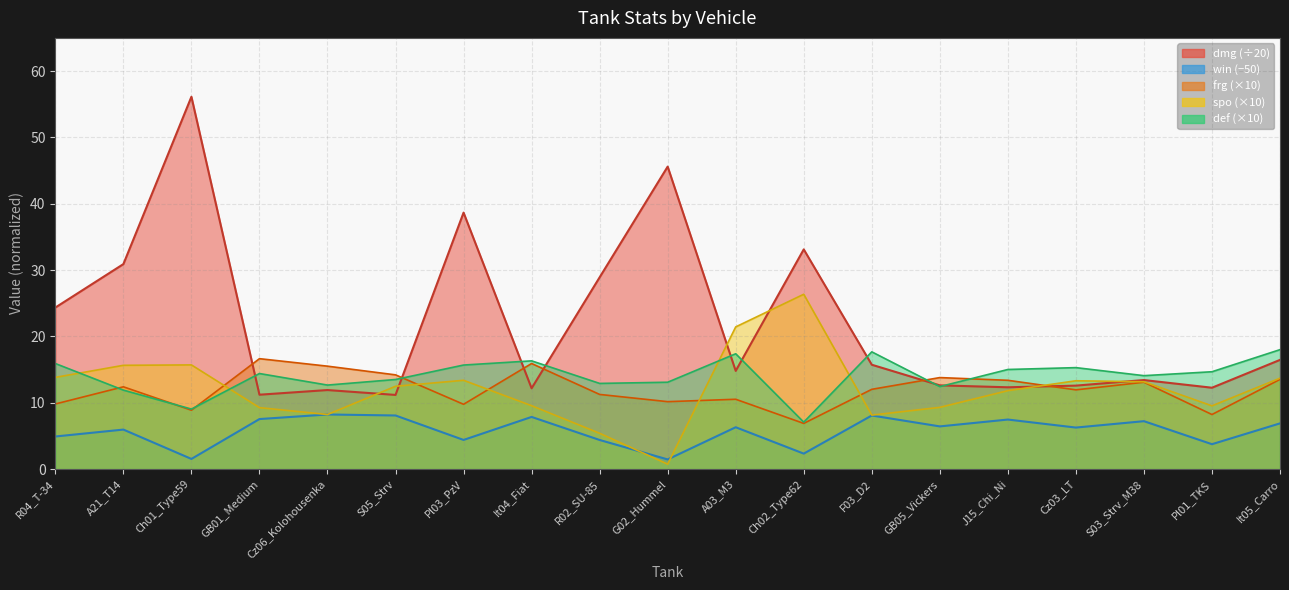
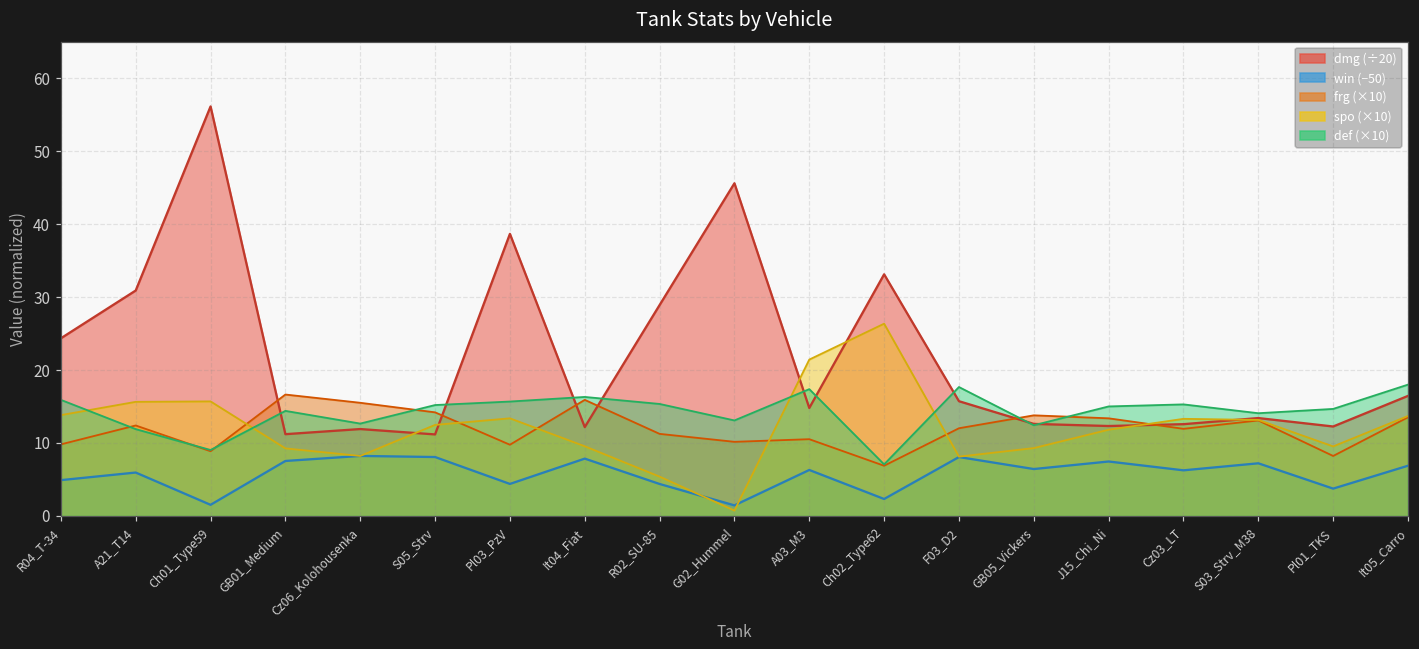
  {
    "def (×10)": {
      "R04_T-34": 16,
      "A21_T14": 12,
      "GB01_Medium": 14,
      "Cz06_Kolohousenka": 13,
-     "S05_Strv": 14,
+     "S05_Strv": 15,
      "Pl03_PzV": 16,
      "It04_Fiat": 16,
-     "R02_SU-85": 13,
+     "R02_SU-85": 15,
      "G02_Hummel": 13,
      "A03_M3": 17,
      "F03_D2": 18,
      "J15_Chi_Ni": 15,
      "Cz03_LT": 15,
      "S03_Strv_M38": 14,
      "Pl01_TKS": 15,
      "It05_Carro": 18
    }
  }
